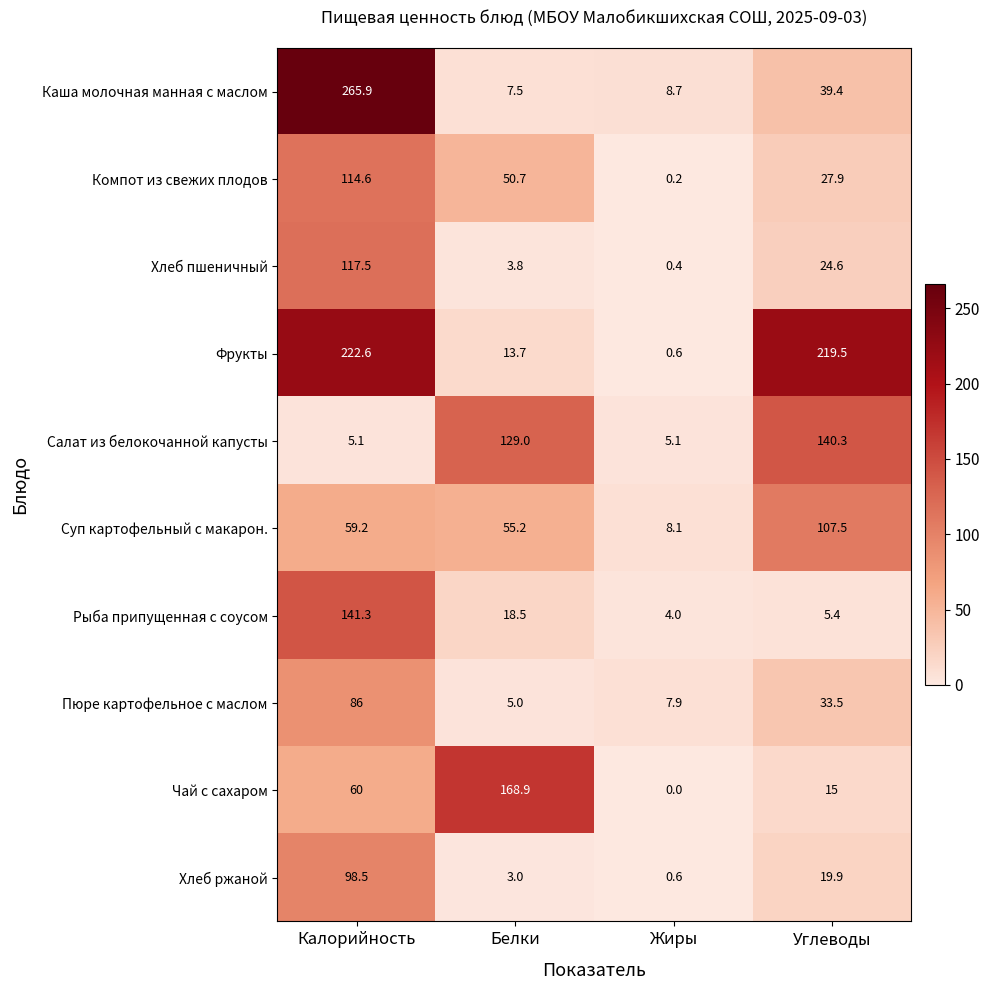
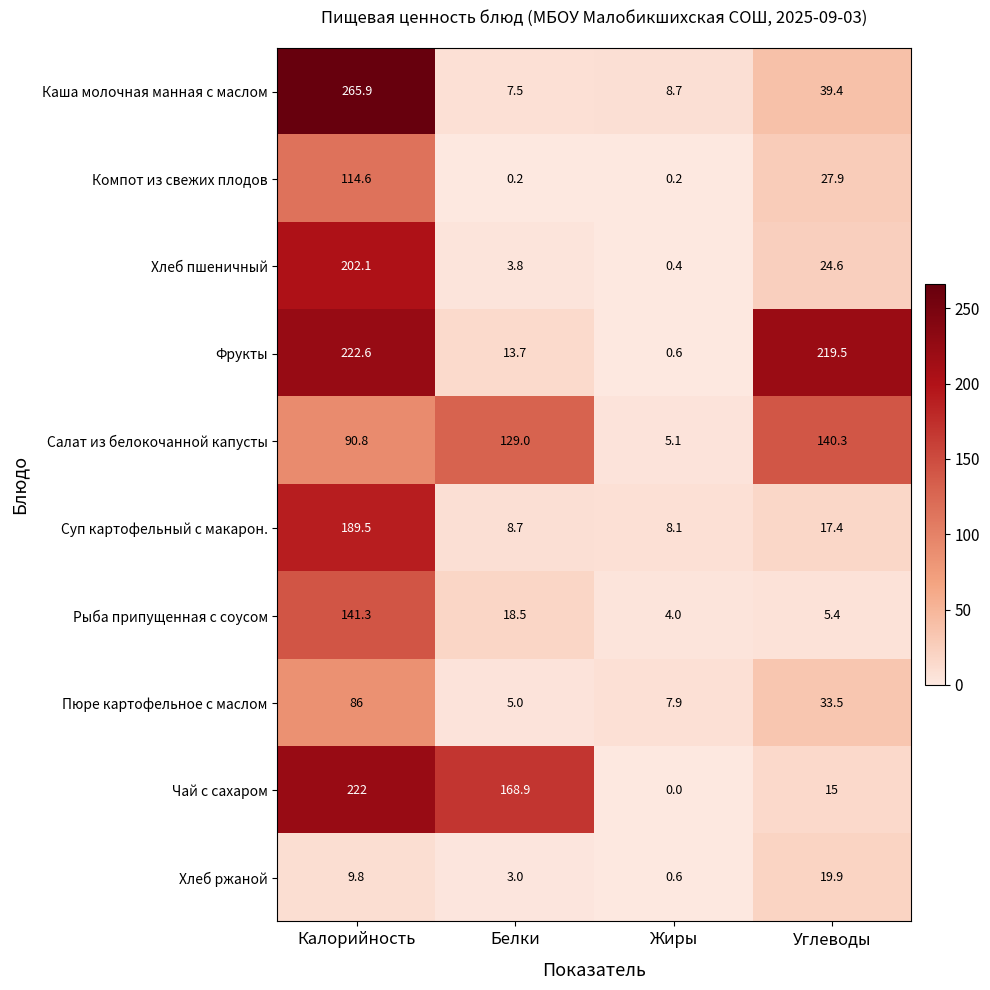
  {
    "Каша молочная манная с маслом": {
      "Калорийность": 265.9,
      "Белки": 7.5,
      "Жиры": 8.7,
      "Углеводы": 39.4
    },
    "Компот из свежих плодов": {
      "Калорийность": 114.6,
-     "Белки": 50.7,
+     "Белки": 0.2,
      "Жиры": 0.2,
      "Углеводы": 27.9
    },
    "Хлеб пшеничный": {
-     "Калорийность": 117.5,
+     "Калорийность": 202.1,
      "Белки": 3.8,
      "Жиры": 0.4,
      "Углеводы": 24.6
    },
    "Фрукты": {
      "Калорийность": 222.6,
      "Белки": 13.7,
      "Жиры": 0.6,
      "Углеводы": 219.5
    },
    "Салат из белокочанной капусты": {
-     "Калорийность": 5.1,
+     "Калорийность": 90.8,
      "Белки": 129.0,
      "Жиры": 5.1,
      "Углеводы": 140.3
    },
    "Суп картофельный с макарон.": {
-     "Калорийность": 59.2,
-     "Белки": 55.2,
+     "Калорийность": 189.5,
+     "Белки": 8.7,
      "Жиры": 8.1,
-     "Углеводы": 107.5
+     "Углеводы": 17.4
    },
    "Рыба припущенная с соусом": {
      "Калорийность": 141.3,
      "Белки": 18.5,
      "Жиры": 4.0,
      "Углеводы": 5.4
    },
    "Пюре картофельное с маслом": {
      "Калорийность": 86,
      "Белки": 5.0,
      "Жиры": 7.9,
      "Углеводы": 33.5
    },
    "Чай с сахаром": {
-     "Калорийность": 60,
+     "Калорийность": 222,
      "Белки": 168.9,
      "Жиры": 0.0,
      "Углеводы": 15
    },
    "Хлеб ржаной": {
-     "Калорийность": 98.5,
+     "Калорийность": 9.8,
      "Белки": 3.0,
      "Жиры": 0.6,
      "Углеводы": 19.9
    }
  }
